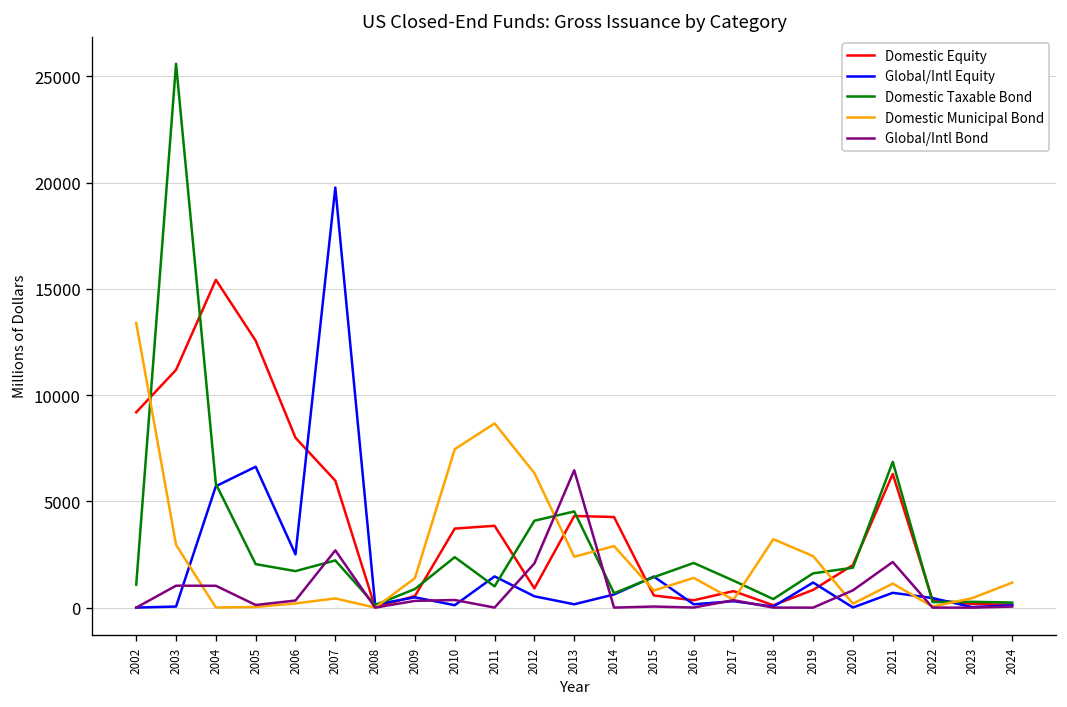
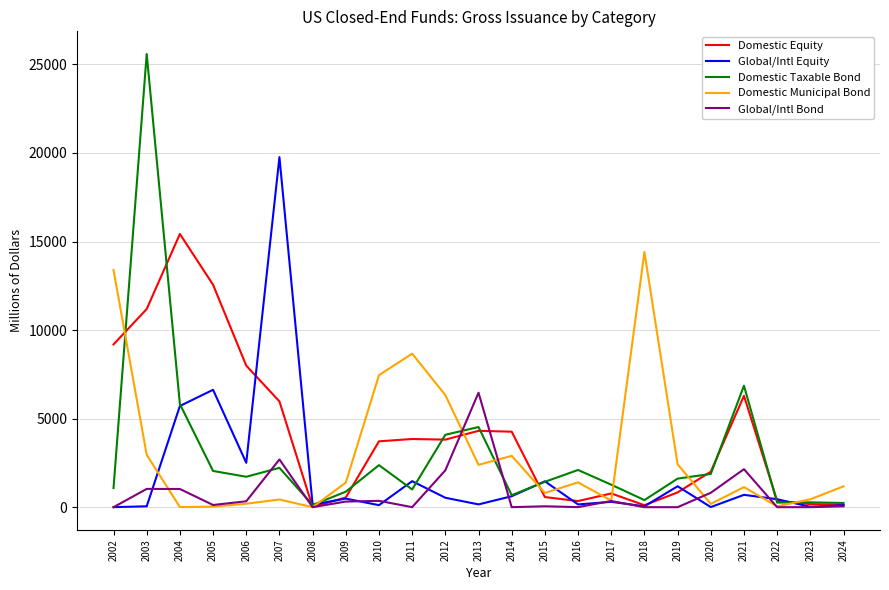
  {
    "Domestic Equity": {
      "2002": 9200,
      "2003": 11200,
      "2004": 15400,
      "2005": 12600,
      "2006": 8000,
      "2007": 6000,
      "2010": 3700,
      "2011": 3900,
-     "2012": 900,
+     "2012": 3800,
      "2013": 4300,
      "2014": 4300,
      "2015": 600,
      "2016": 300,
      "2017": 800,
      "2019": 800,
      "2021": 6300
    },
    "Global/Intl Equity": {
      "2003": 100,
      "2005": 6600,
      "2006": 2500,
      "2007": 19800,
      "2010": 100,
      "2011": 1500,
      "2012": 500,
      "2013": 200,
      "2016": 200,
      "2019": 1200,
      "2020": 0,
      "2021": 700
    },
    "Domestic Taxable Bond": {
      "2002": 1100,
      "2003": 25600,
      "2005": 2000,
      "2006": 1700,
      "2007": 2200,
      "2009": 900,
      "2010": 2400,
      "2011": 1000,
      "2012": 4100,
      "2013": 4500,
      "2016": 2100,
      "2017": 1300,
      "2018": 400,
      "2019": 1600,
      "2021": 6900
    },
    "Domestic Municipal Bond": {
      "2002": 13400,
      "2003": 3000,
      "2004": 0,
      "2007": 400,
      "2009": 1400,
      "2010": 7500,
      "2011": 8700,
      "2012": 6300,
      "2013": 2400,
      "2014": 2900,
      "2015": 800,
      "2016": 1400,
-     "2018": 3200,
+     "2018": 14400,
      "2019": 2400,
      "2020": 200,
      "2021": 1100,
      "2023": 400,
      "2024": 1200
    },
    "Global/Intl Bond": {
      "2003": 1000,
      "2004": 1000,
      "2007": 2700,
      "2009": 300,
      "2010": 400,
      "2011": 0,
      "2012": 2100,
      "2013": 6500,
      "2014": 0,
      "2015": 100,
      "2016": 0,
      "2019": 0,
      "2020": 800,
      "2021": 2100
    }
  }
